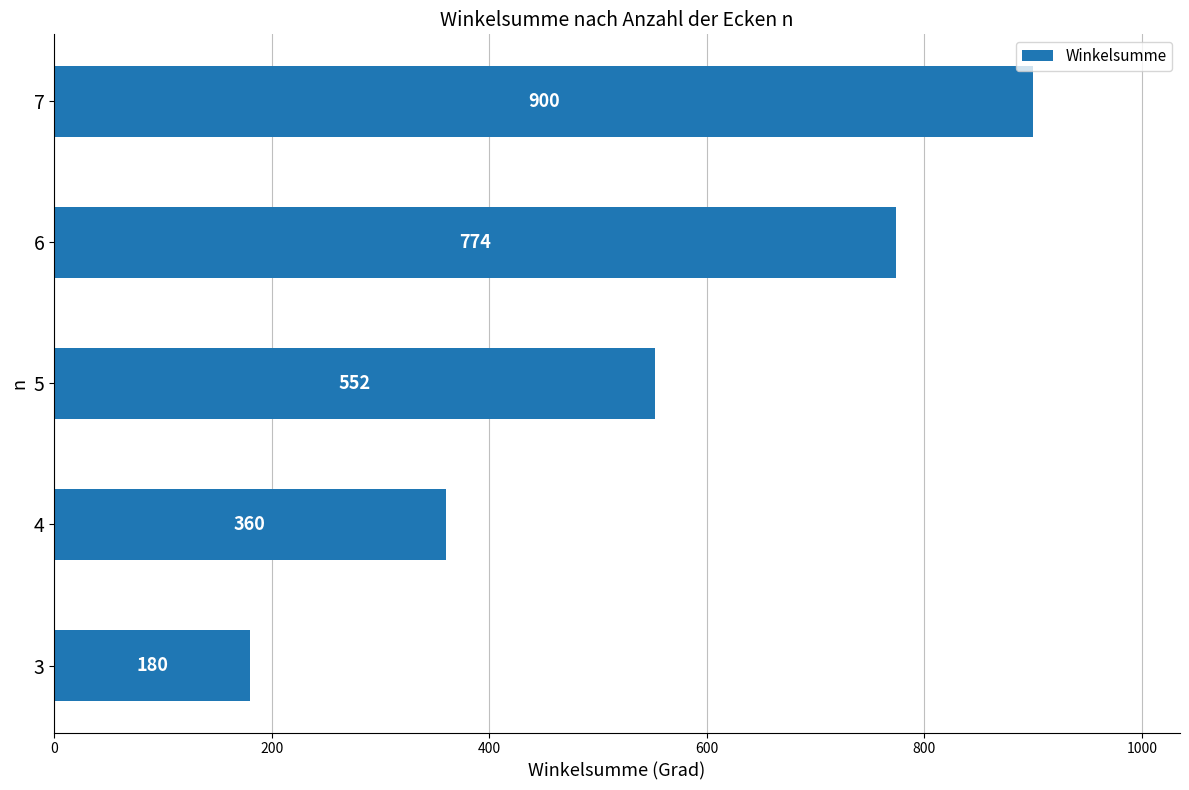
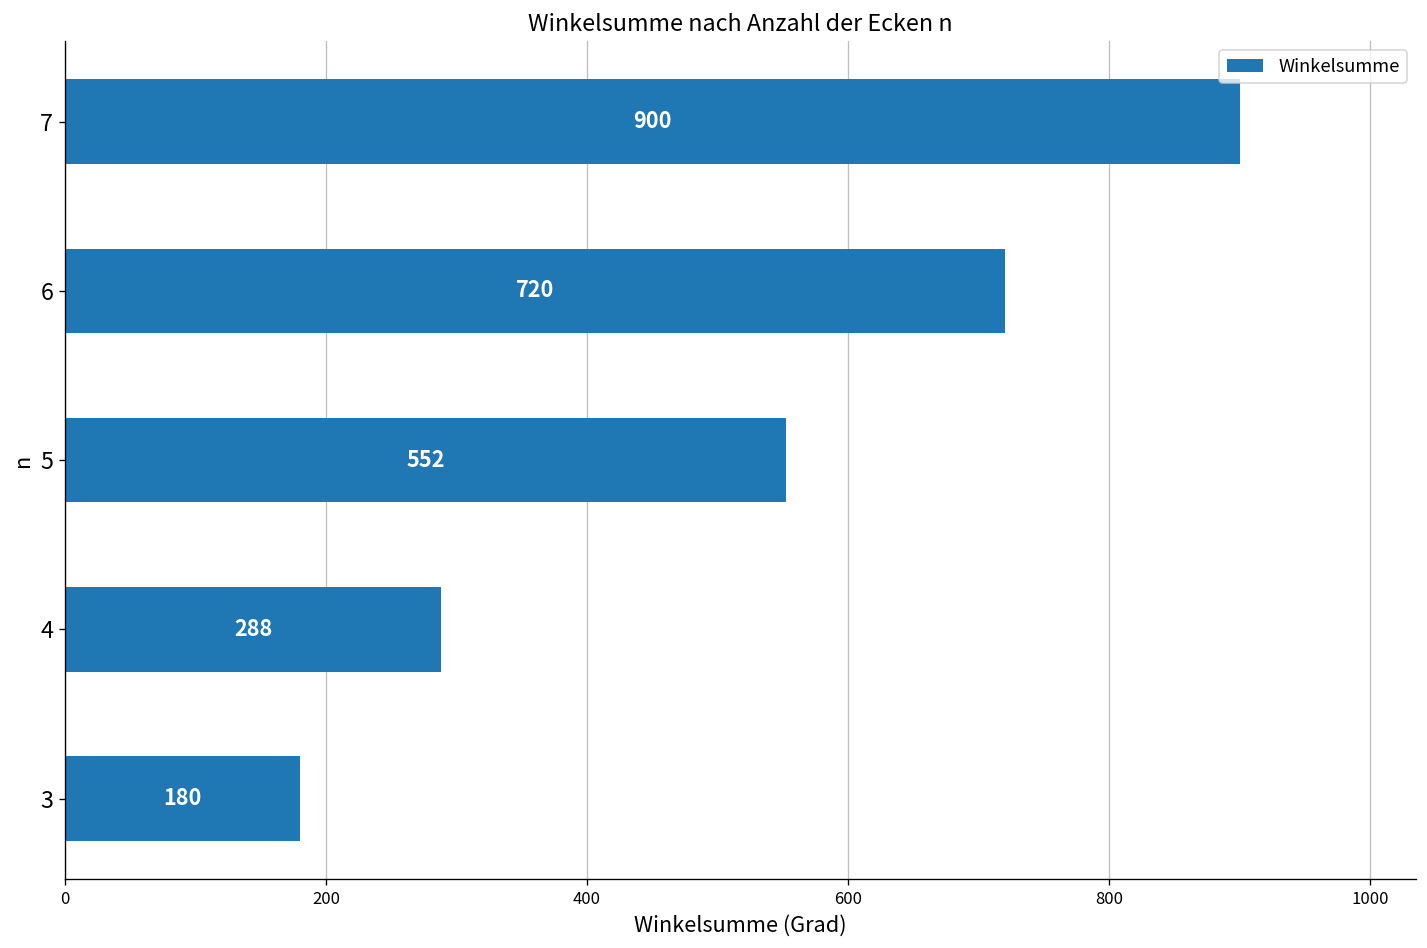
  {
    "7": 900,
-   "6": 774,
+   "6": 720,
    "5": 552,
-   "4": 360,
+   "4": 288,
    "3": 180
  }
